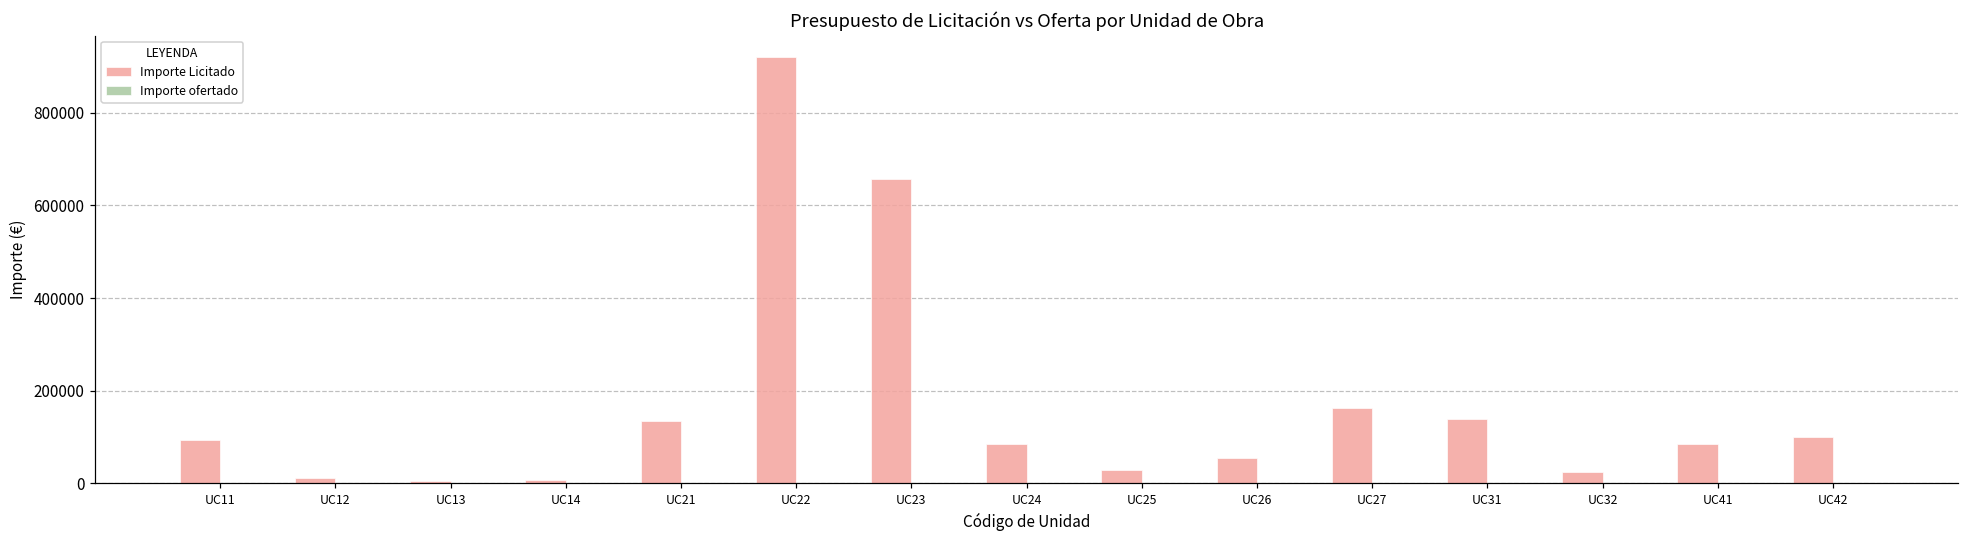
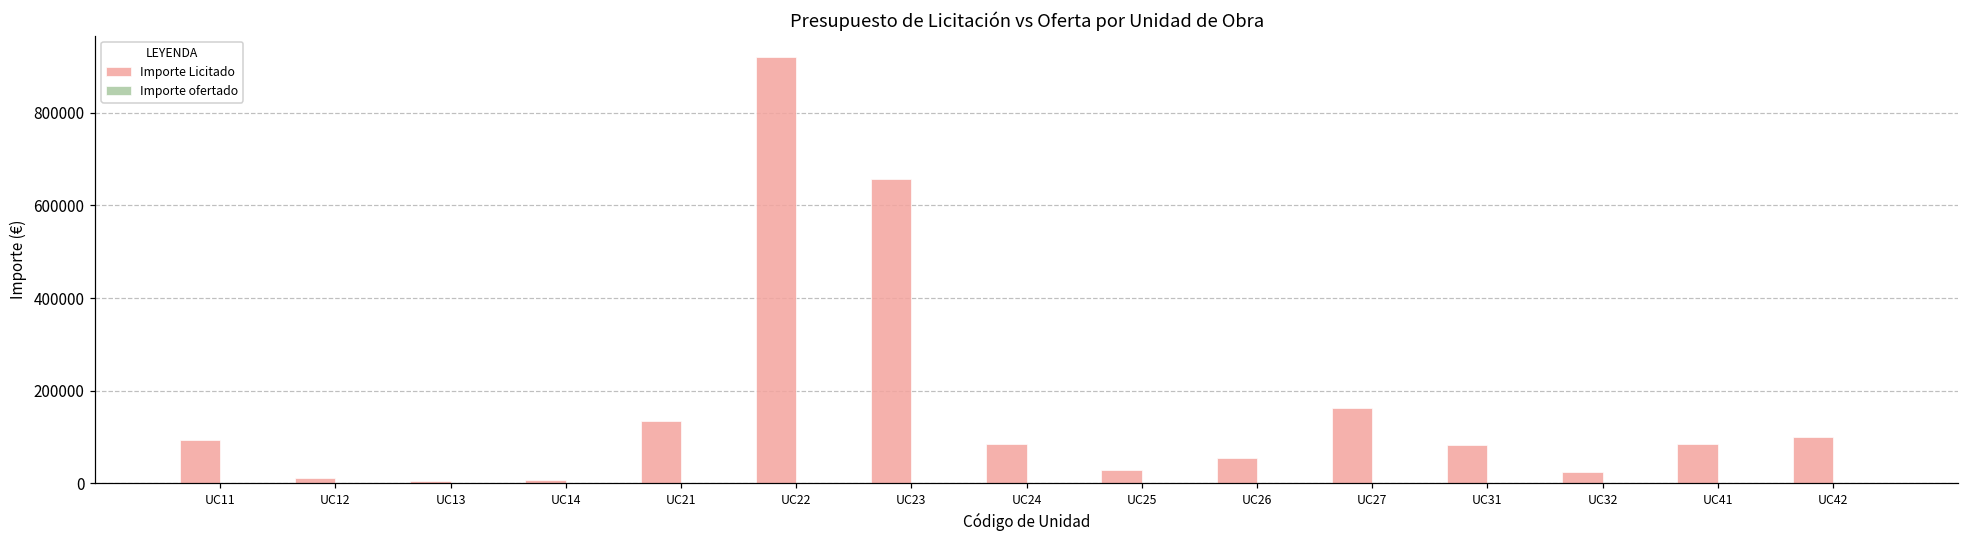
  {
    "Importe Licitado": {
      "UC11": 90000,
      "UC12": 10000,
      "UC14": 10000,
      "UC21": 130000,
      "UC22": 920000,
      "UC23": 660000,
      "UC24": 90000,
      "UC25": 30000,
      "UC26": 50000,
      "UC27": 160000,
-     "UC31": 140000,
+     "UC31": 80000,
      "UC32": 20000,
      "UC41": 80000,
      "UC42": 100000
    },
    "Importe ofertado": {
      "UC11": 0,
      "UC12": 0,
      "UC13": 0,
      "UC14": 0,
      "UC21": 0,
      "UC22": 0,
      "UC23": 0,
      "UC24": 0,
      "UC25": 0,
      "UC26": 0,
      "UC27": 0,
      "UC31": 0,
      "UC32": 0,
      "UC41": 0,
      "UC42": 0
    }
  }
